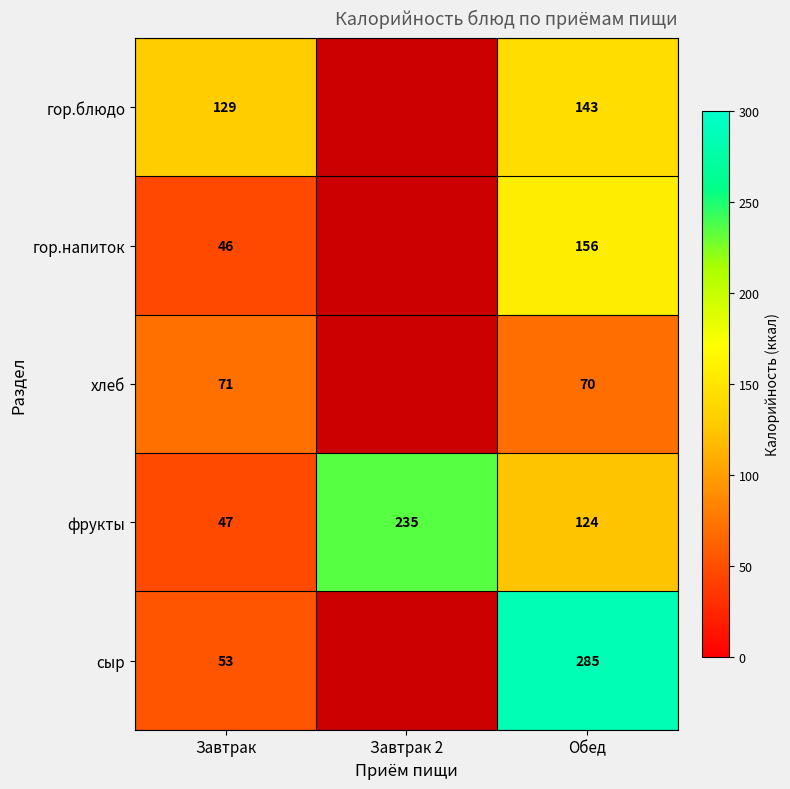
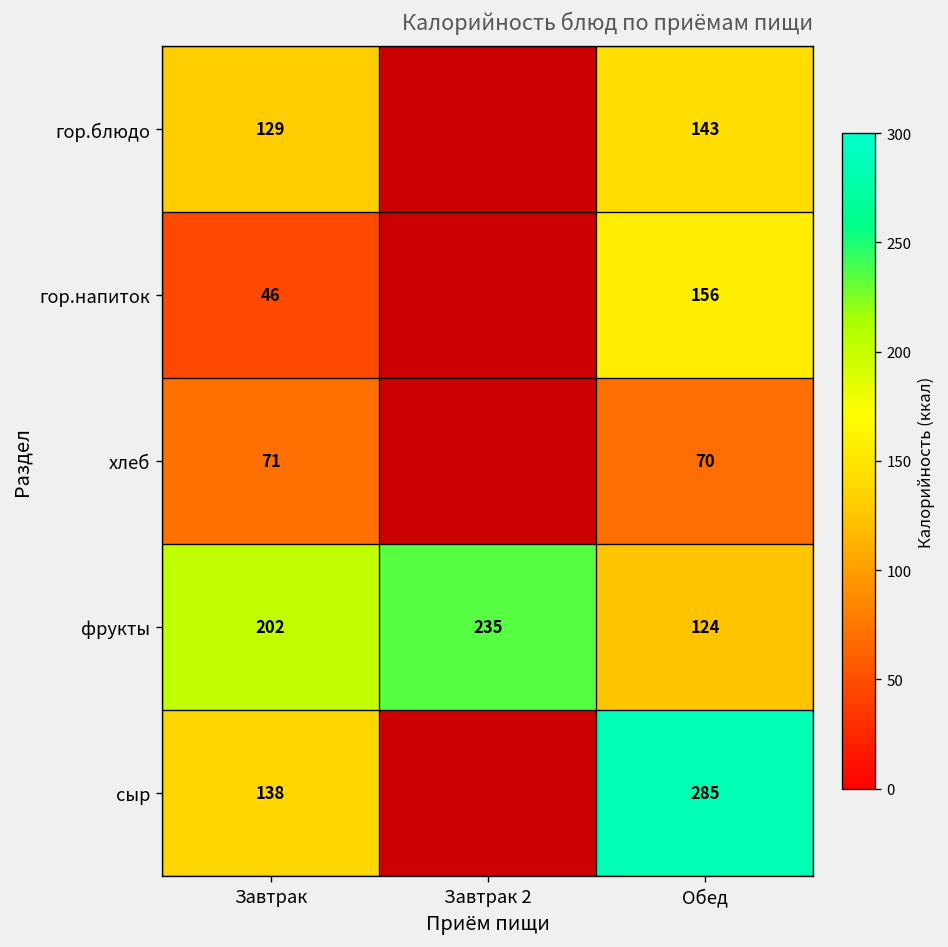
  {
    "гор.блюдо": {
      "Завтрак": 129,
      "Обед": 143
    },
    "гор.напиток": {
      "Завтрак": 46,
      "Обед": 156
    },
    "хлеб": {
      "Завтрак": 71,
      "Обед": 70
    },
    "фрукты": {
-     "Завтрак": 47,
+     "Завтрак": 202,
      "Завтрак 2": 235,
      "Обед": 124
    },
    "сыр": {
-     "Завтрак": 53,
+     "Завтрак": 138,
      "Обед": 285
    }
  }
